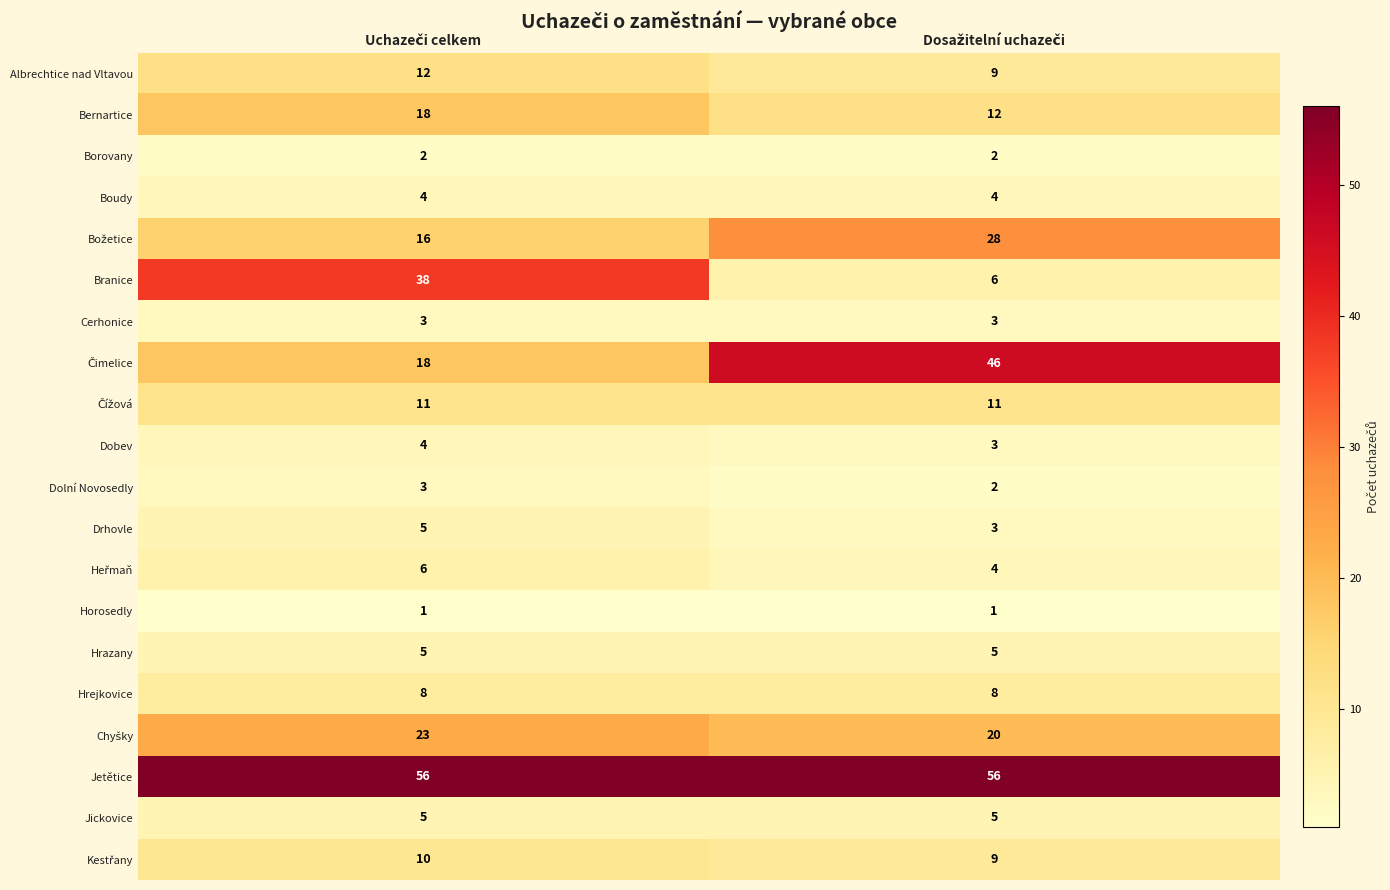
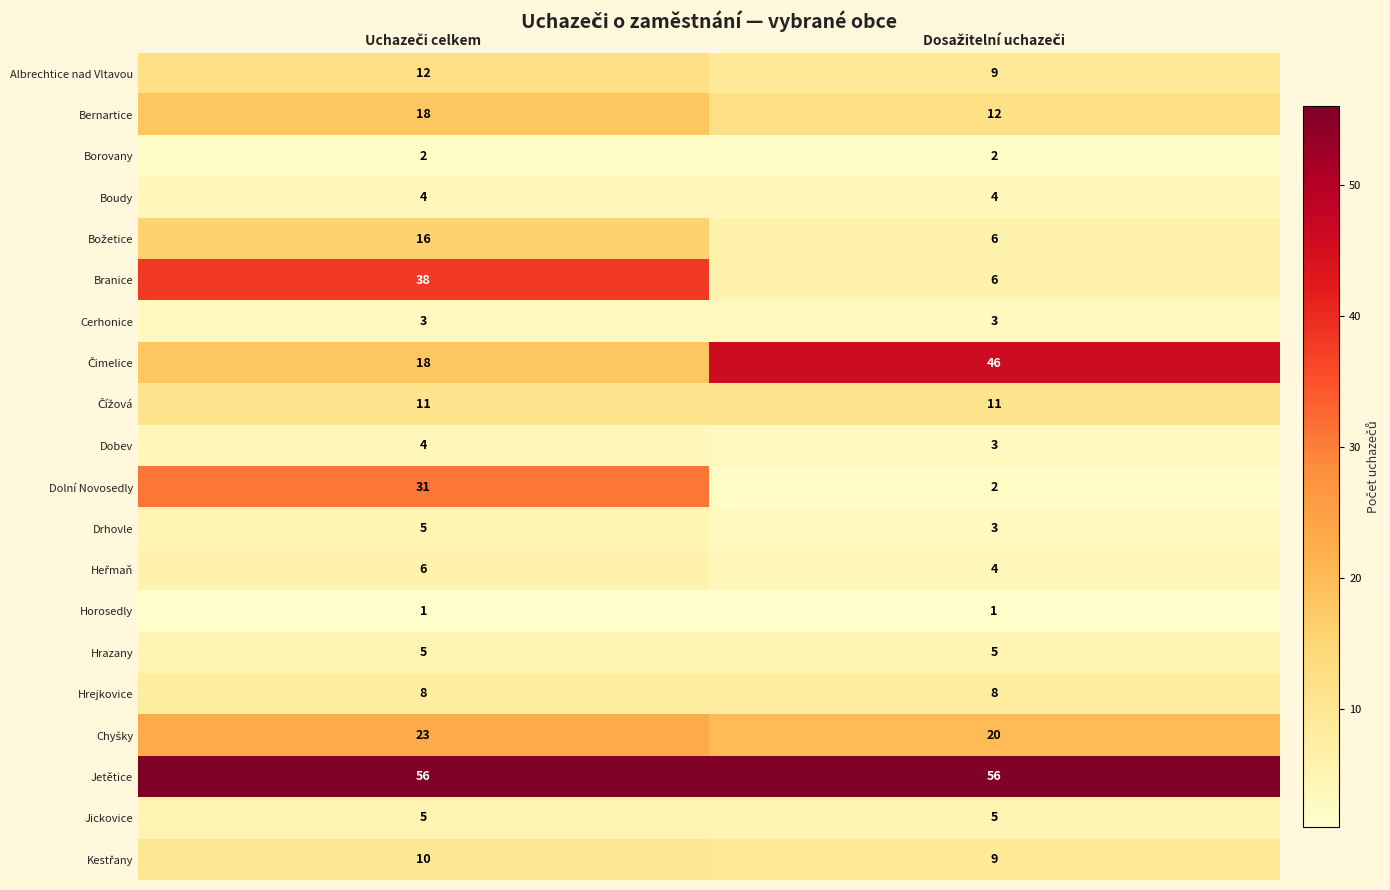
  {
    "Albrechtice nad Vltavou": {
      "Uchazeči celkem": 12,
      "Dosažitelní uchazeči": 9
    },
    "Bernartice": {
      "Uchazeči celkem": 18,
      "Dosažitelní uchazeči": 12
    },
    "Borovany": {
      "Uchazeči celkem": 2,
      "Dosažitelní uchazeči": 2
    },
    "Boudy": {
      "Uchazeči celkem": 4,
      "Dosažitelní uchazeči": 4
    },
    "Božetice": {
      "Uchazeči celkem": 16,
-     "Dosažitelní uchazeči": 28
+     "Dosažitelní uchazeči": 6
    },
    "Branice": {
      "Uchazeči celkem": 38,
      "Dosažitelní uchazeči": 6
    },
    "Cerhonice": {
      "Uchazeči celkem": 3,
      "Dosažitelní uchazeči": 3
    },
    "Čimelice": {
      "Uchazeči celkem": 18,
      "Dosažitelní uchazeči": 46
    },
    "Čížová": {
      "Uchazeči celkem": 11,
      "Dosažitelní uchazeči": 11
    },
    "Dobev": {
      "Uchazeči celkem": 4,
      "Dosažitelní uchazeči": 3
    },
    "Dolní Novosedly": {
-     "Uchazeči celkem": 3,
+     "Uchazeči celkem": 31,
      "Dosažitelní uchazeči": 2
    },
    "Drhovle": {
      "Uchazeči celkem": 5,
      "Dosažitelní uchazeči": 3
    },
    "Heřmaň": {
      "Uchazeči celkem": 6,
      "Dosažitelní uchazeči": 4
    },
    "Horosedly": {
      "Uchazeči celkem": 1,
      "Dosažitelní uchazeči": 1
    },
    "Hrazany": {
      "Uchazeči celkem": 5,
      "Dosažitelní uchazeči": 5
    },
    "Hrejkovice": {
      "Uchazeči celkem": 8,
      "Dosažitelní uchazeči": 8
    },
    "Chyšky": {
      "Uchazeči celkem": 23,
      "Dosažitelní uchazeči": 20
    },
    "Jetětice": {
      "Uchazeči celkem": 56,
      "Dosažitelní uchazeči": 56
    },
    "Jickovice": {
      "Uchazeči celkem": 5,
      "Dosažitelní uchazeči": 5
    },
    "Kestřany": {
      "Uchazeči celkem": 10,
      "Dosažitelní uchazeči": 9
    }
  }
